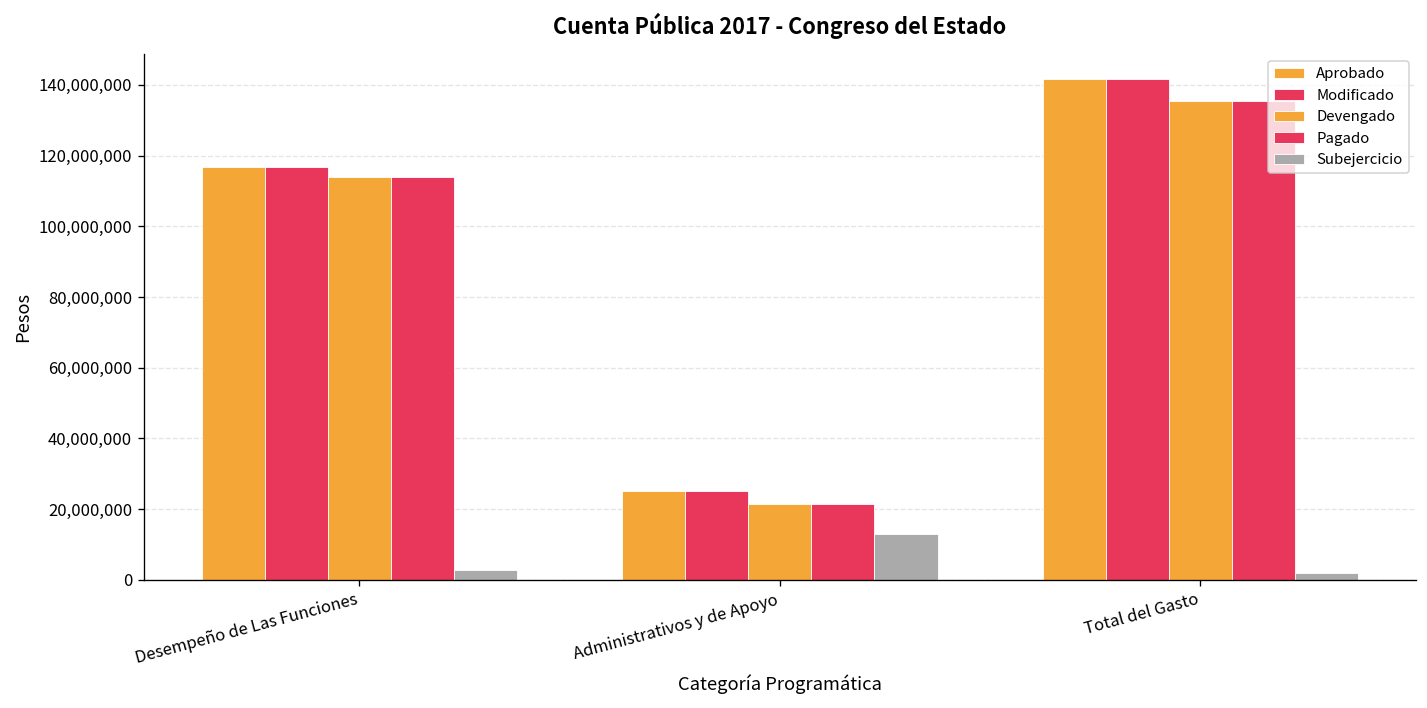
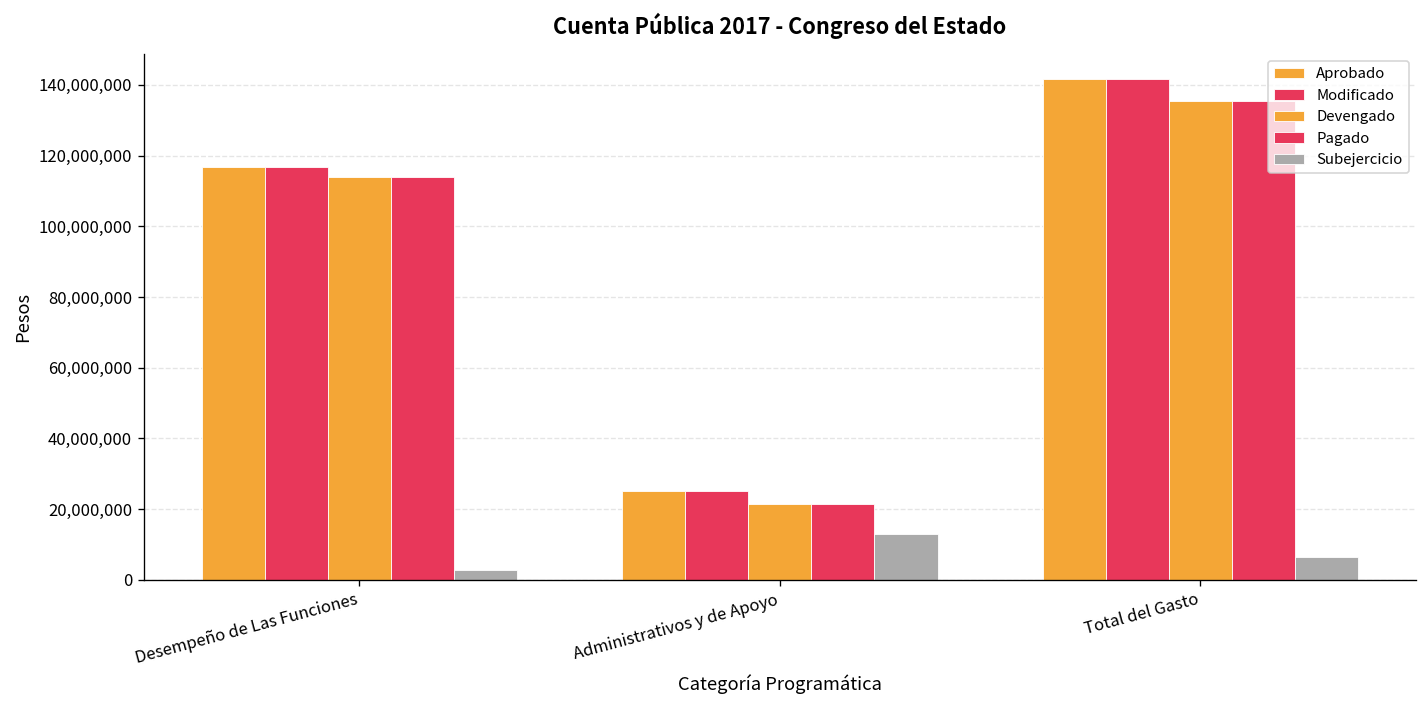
  {
    "Subejercicio": {
      "Desempeño de Las Funciones": "3,000,000",
      "Administrativos y de Apoyo": "13,000,000",
-     "Total del Gasto": "2,000,000"
+     "Total del Gasto": "6,000,000"
    }
  }
